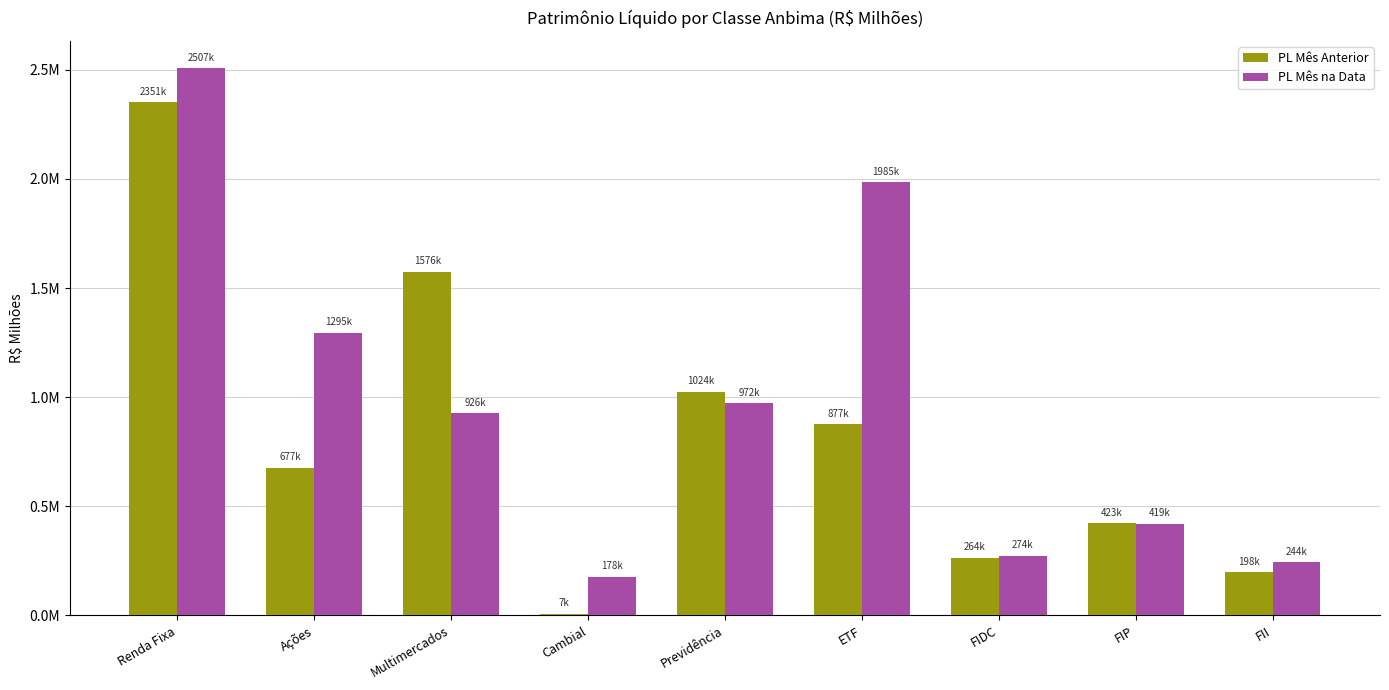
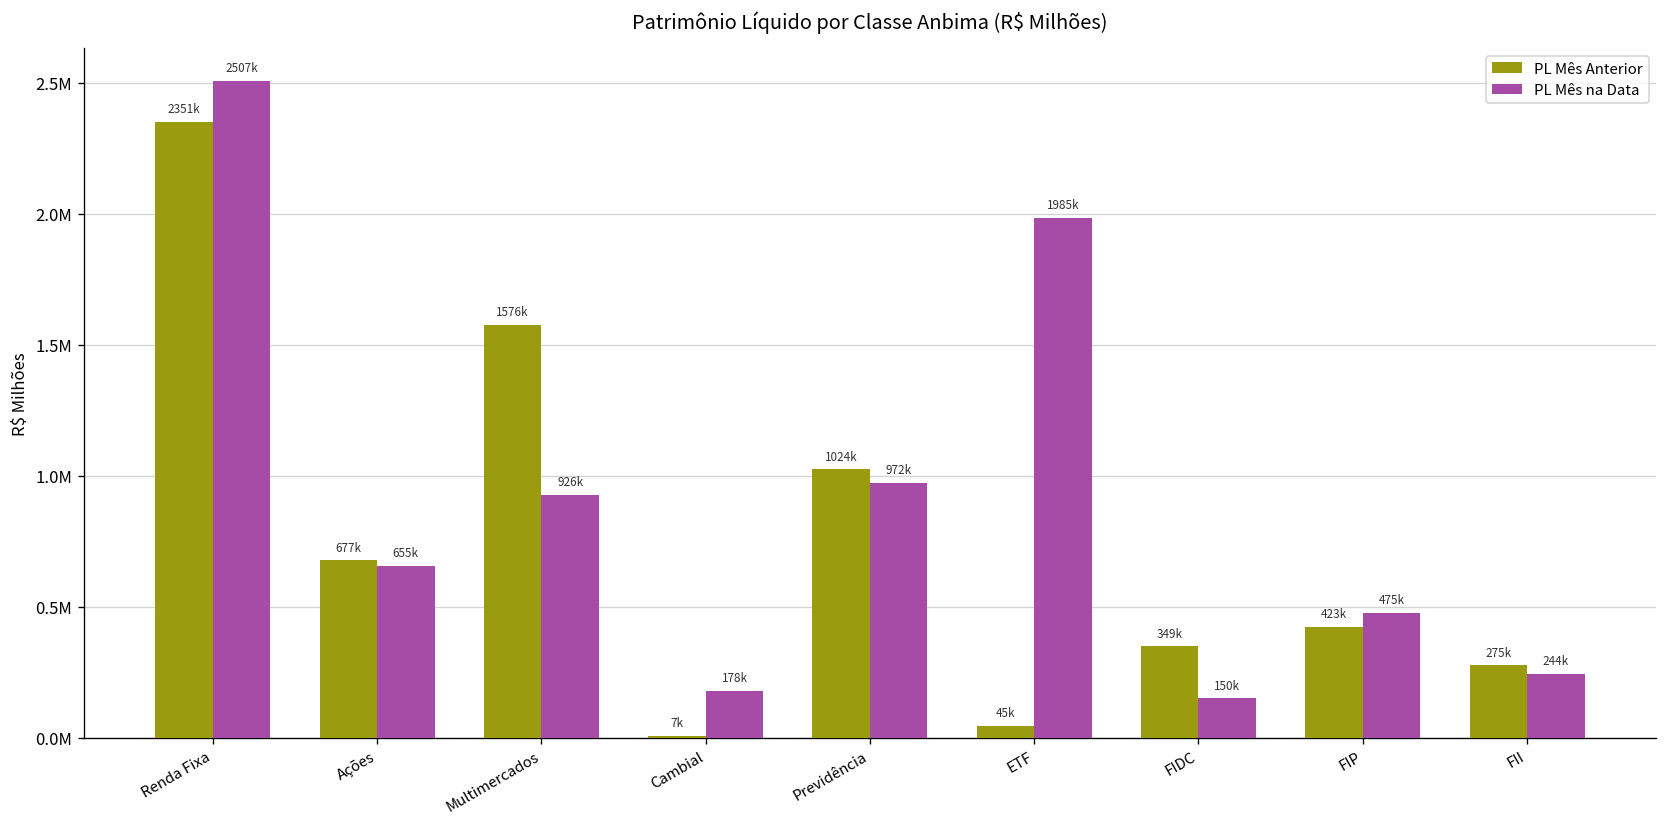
  {
    "PL Mês Anterior": {
      "Renda Fixa": "2351k",
      "Ações": "677k",
      "Multimercados": "1576k",
      "Cambial": "7k",
      "Previdência": "1024k",
-     "ETF": "877k",
-     "FIDC": "264k",
+     "ETF": "45k",
+     "FIDC": "349k",
      "FIP": "423k",
-     "FII": "198k"
+     "FII": "275k"
    },
    "PL Mês na Data": {
      "Renda Fixa": "2507k",
-     "Ações": "1295k",
+     "Ações": "655k",
      "Multimercados": "926k",
      "Cambial": "178k",
      "Previdência": "972k",
      "ETF": "1985k",
-     "FIDC": "274k",
-     "FIP": "419k",
+     "FIDC": "150k",
+     "FIP": "475k",
      "FII": "244k"
    }
  }
